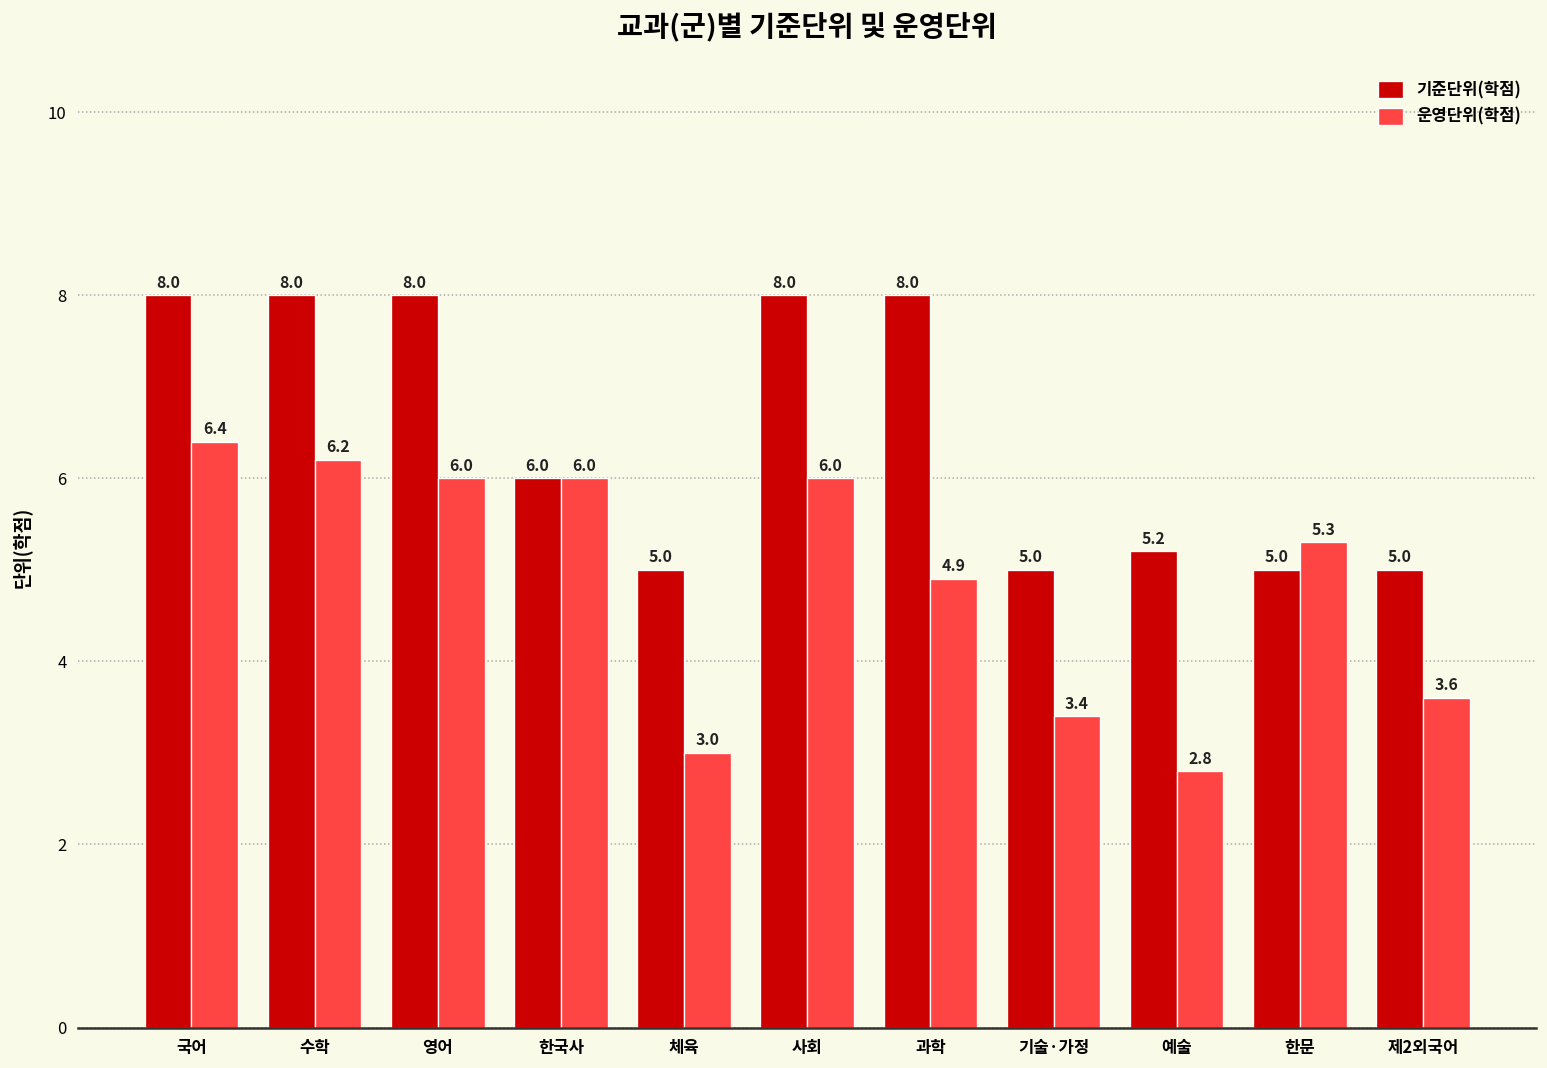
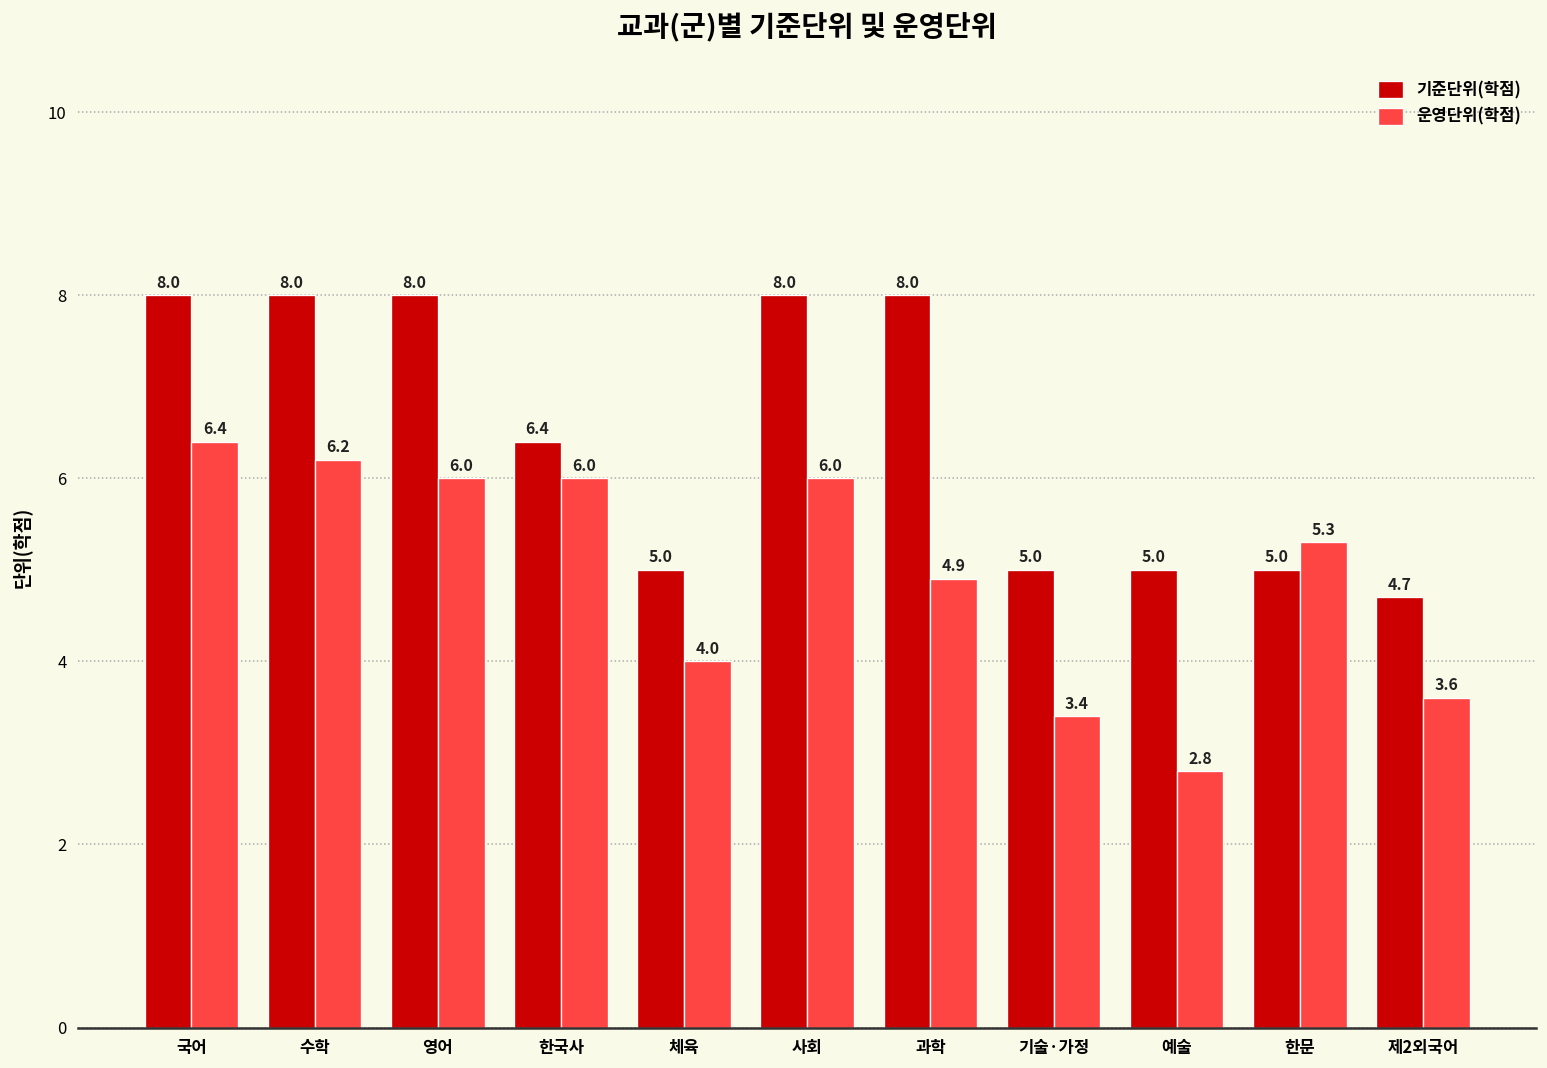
  {
    "기준단위(학점)": {
      "국어": 8.0,
      "수학": 8.0,
      "영어": 8.0,
-     "한국사": 6.0,
+     "한국사": 6.4,
      "체육": 5.0,
      "사회": 8.0,
      "과학": 8.0,
      "기술·가정": 5.0,
-     "예술": 5.2,
+     "예술": 5.0,
      "한문": 5.0,
-     "제2외국어": 5.0
+     "제2외국어": 4.7
    },
    "운영단위(학점)": {
      "국어": 6.4,
      "수학": 6.2,
      "영어": 6.0,
      "한국사": 6.0,
-     "체육": 3.0,
+     "체육": 4.0,
      "사회": 6.0,
      "과학": 4.9,
      "기술·가정": 3.4,
      "예술": 2.8,
      "한문": 5.3,
      "제2외국어": 3.6
    }
  }
